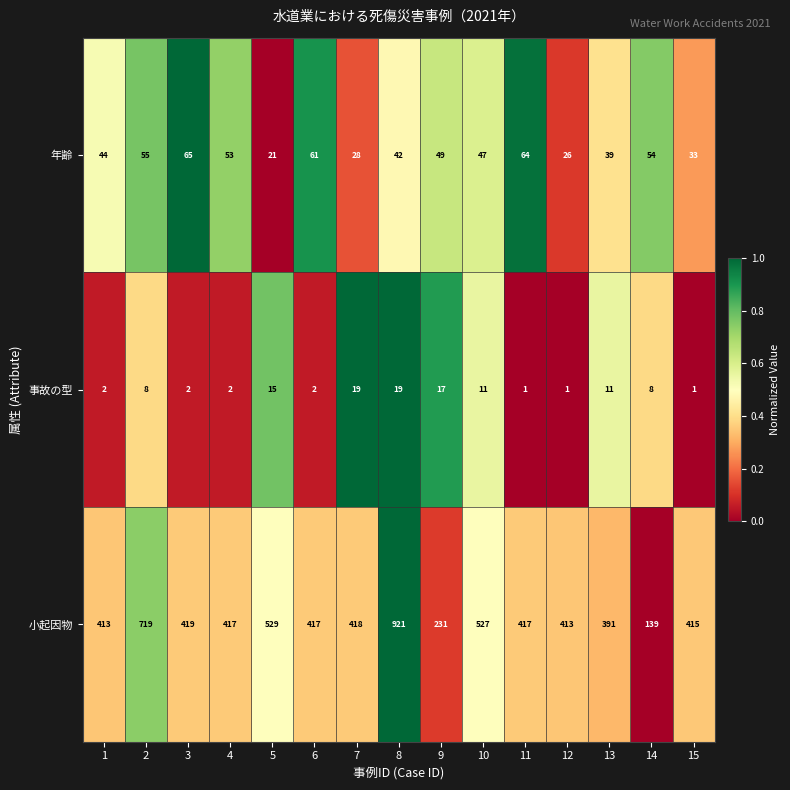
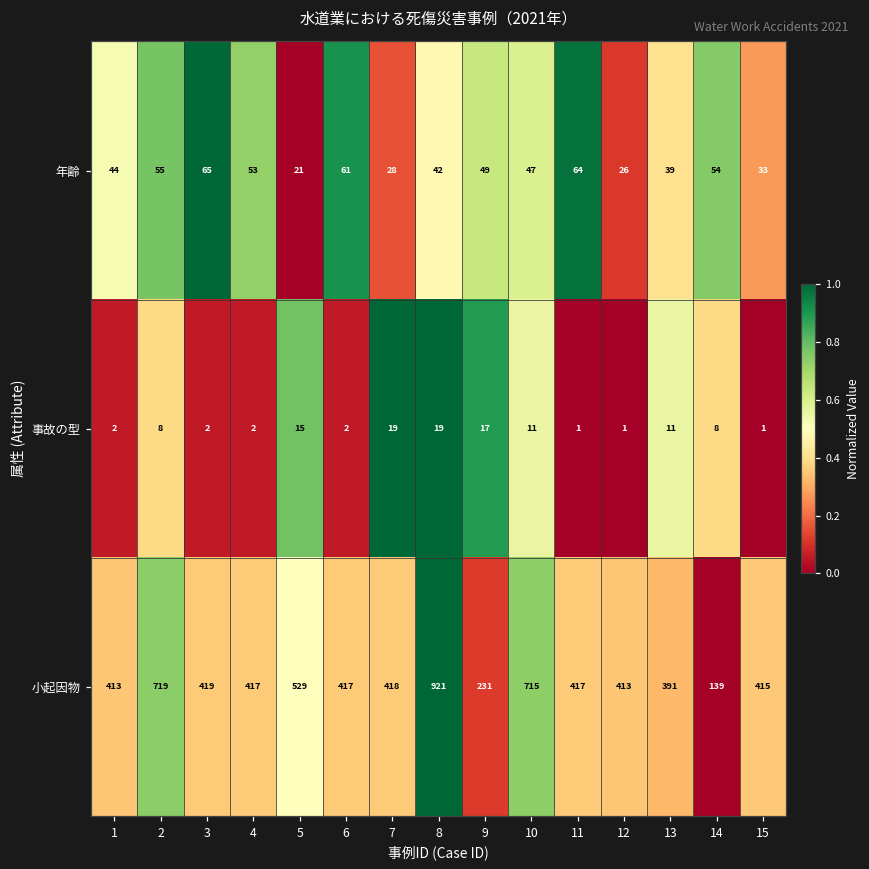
  {
    "年齢": {
      "1": 44,
      "2": 55,
      "3": 65,
      "4": 53,
      "5": 21,
      "6": 61,
      "7": 28,
      "8": 42,
      "9": 49,
      "10": 47,
      "11": 64,
      "12": 26,
      "13": 39,
      "14": 54,
      "15": 33
    },
    "事故の型": {
      "1": 2,
      "2": 8,
      "3": 2,
      "4": 2,
      "5": 15,
      "6": 2,
      "7": 19,
      "8": 19,
      "9": 17,
      "10": 11,
      "11": 1,
      "12": 1,
      "13": 11,
      "14": 8,
      "15": 1
    },
    "小起因物": {
      "1": 413,
      "2": 719,
      "3": 419,
      "4": 417,
      "5": 529,
      "6": 417,
      "7": 418,
      "8": 921,
      "9": 231,
-     "10": 527,
+     "10": 715,
      "11": 417,
      "12": 413,
      "13": 391,
      "14": 139,
      "15": 415
    }
  }
